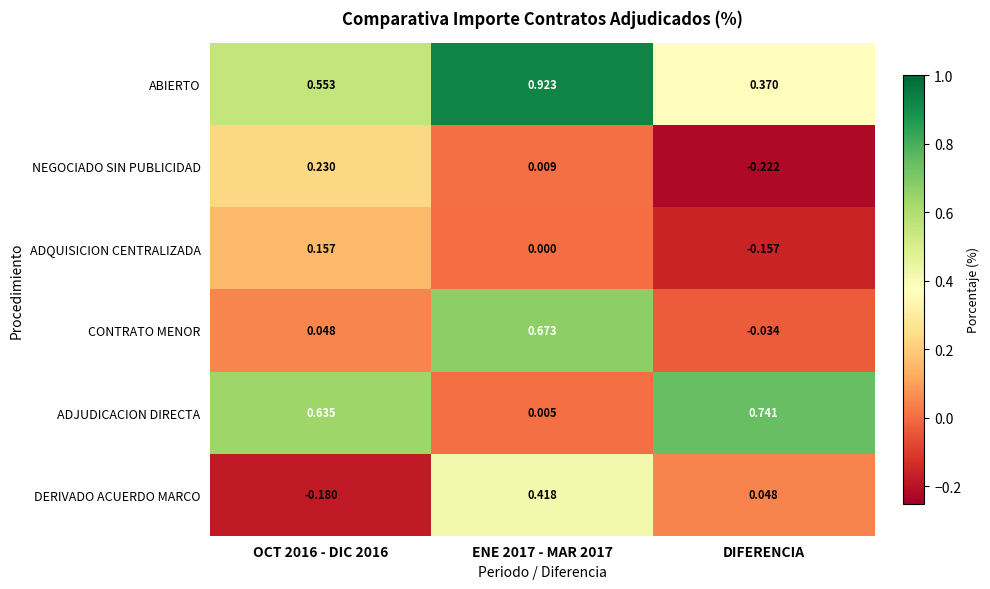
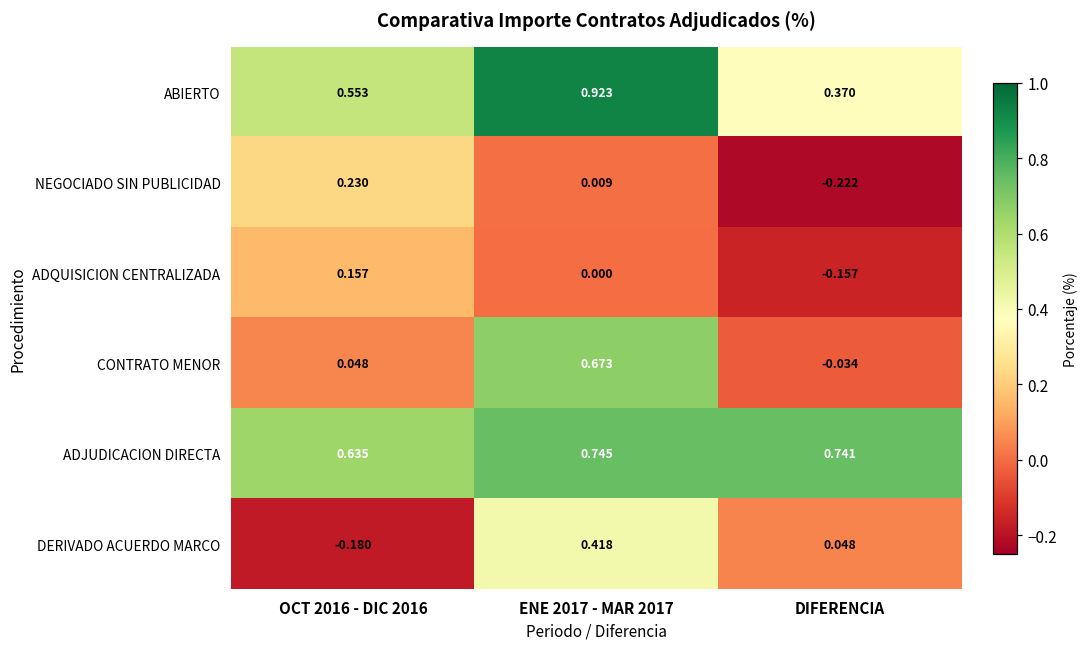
  {
    "ABIERTO": {
      "OCT 2016 - DIC 2016": 0.553,
      "ENE 2017 - MAR 2017": 0.923,
      "DIFERENCIA": 0.370
    },
    "NEGOCIADO SIN PUBLICIDAD": {
      "OCT 2016 - DIC 2016": 0.230,
      "ENE 2017 - MAR 2017": 0.009,
      "DIFERENCIA": -0.222
    },
    "ADQUISICION CENTRALIZADA": {
      "OCT 2016 - DIC 2016": 0.157,
      "ENE 2017 - MAR 2017": 0.000,
      "DIFERENCIA": -0.157
    },
    "CONTRATO MENOR": {
      "OCT 2016 - DIC 2016": 0.048,
      "ENE 2017 - MAR 2017": 0.673,
      "DIFERENCIA": -0.034
    },
    "ADJUDICACION DIRECTA": {
      "OCT 2016 - DIC 2016": 0.635,
-     "ENE 2017 - MAR 2017": 0.005,
+     "ENE 2017 - MAR 2017": 0.745,
      "DIFERENCIA": 0.741
    },
    "DERIVADO ACUERDO MARCO": {
      "OCT 2016 - DIC 2016": -0.180,
      "ENE 2017 - MAR 2017": 0.418,
      "DIFERENCIA": 0.048
    }
  }
